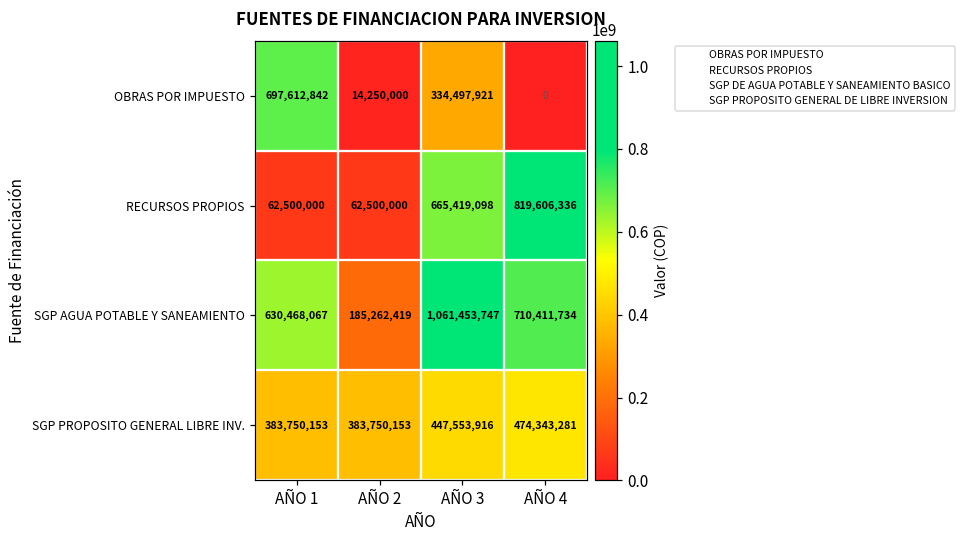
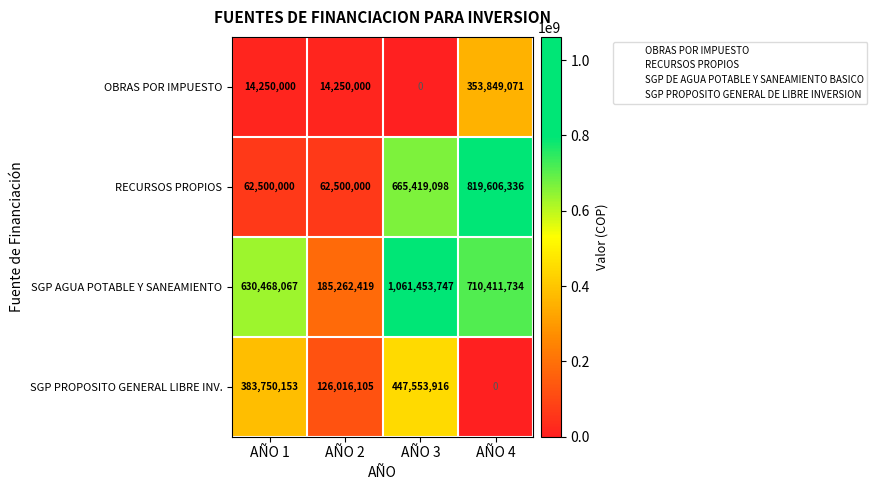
  {
    "OBRAS POR IMPUESTO": {
-     "AÑO 1": "697,612,842",
+     "AÑO 1": "14,250,000",
      "AÑO 2": "14,250,000",
-     "AÑO 3": "334,497,921",
-     "AÑO 4": "0"
+     "AÑO 3": "0",
+     "AÑO 4": "353,849,071"
    },
    "RECURSOS PROPIOS": {
      "AÑO 1": "62,500,000",
      "AÑO 2": "62,500,000",
      "AÑO 3": "665,419,098",
      "AÑO 4": "819,606,336"
    },
    "SGP AGUA POTABLE Y SANEAMIENTO": {
      "AÑO 1": "630,468,067",
      "AÑO 2": "185,262,419",
      "AÑO 3": "1,061,453,747",
      "AÑO 4": "710,411,734"
    },
    "SGP PROPOSITO GENERAL LIBRE INV.": {
      "AÑO 1": "383,750,153",
-     "AÑO 2": "383,750,153",
+     "AÑO 2": "126,016,105",
      "AÑO 3": "447,553,916",
-     "AÑO 4": "474,343,281"
+     "AÑO 4": "0"
    }
  }
